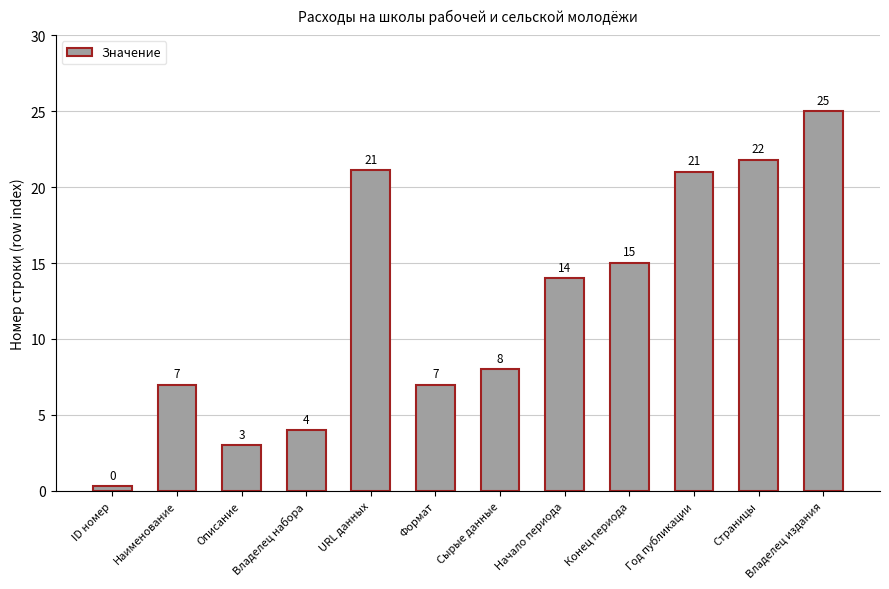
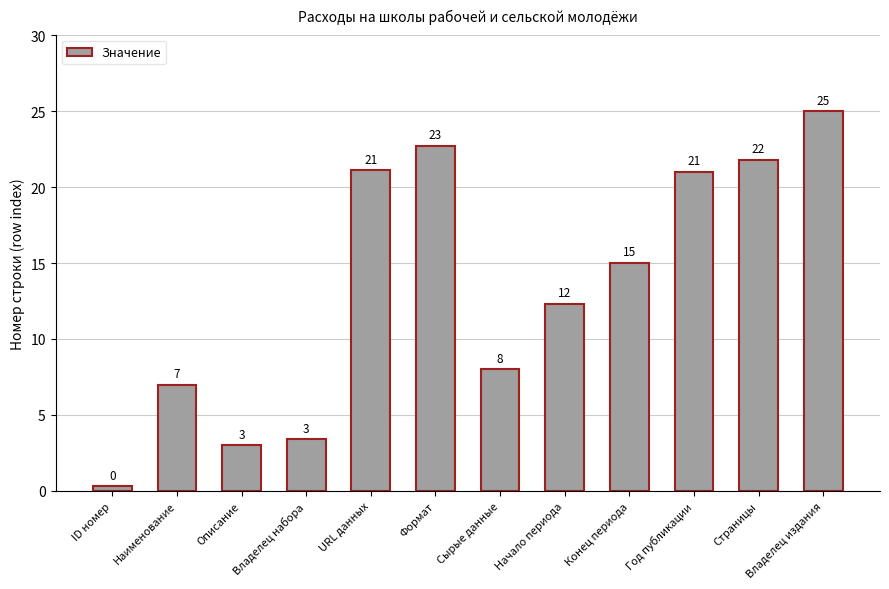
  {
    "ID номер": 0,
    "Наименование": 7,
    "Описание": 3,
-   "Владелец набора": 4,
+   "Владелец набора": 3,
    "URL данных": 21,
-   "Формат": 7,
+   "Формат": 23,
    "Сырые данные": 8,
-   "Начало периода": 14,
+   "Начало периода": 12,
    "Конец периода": 15,
    "Год публикации": 21,
    "Страницы": 22,
    "Владелец издания": 25
  }
